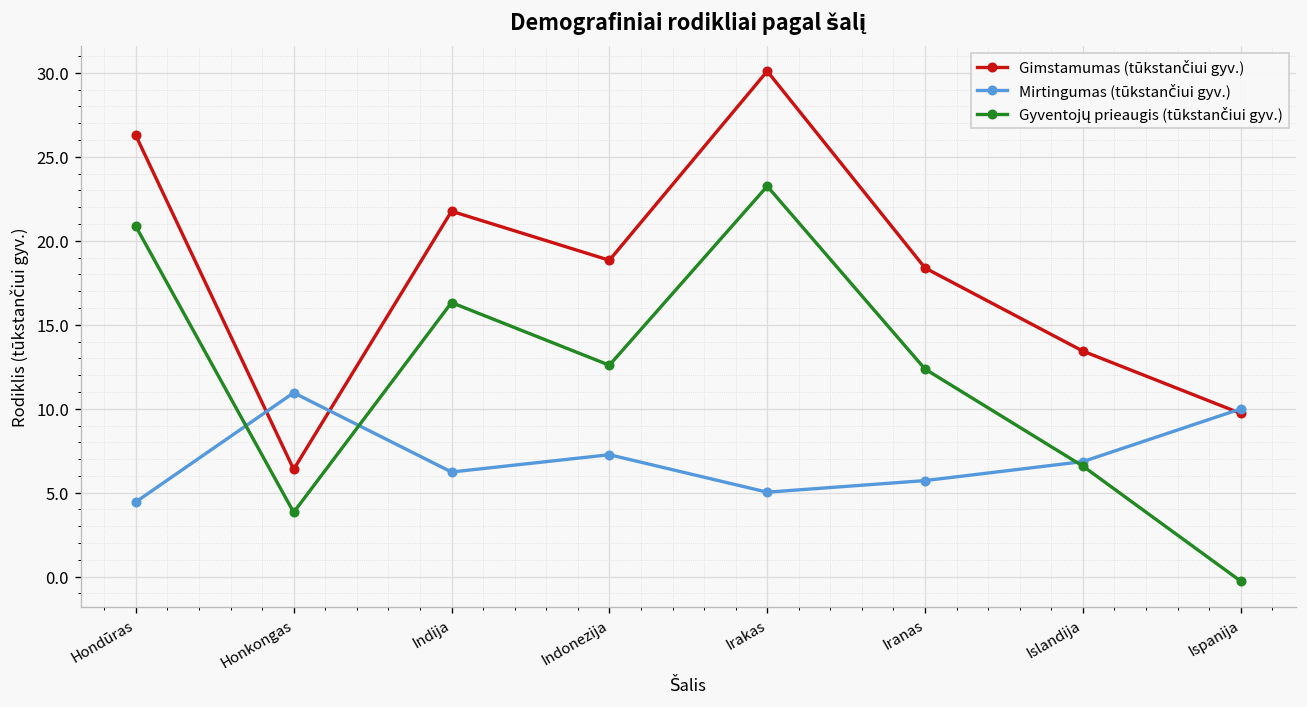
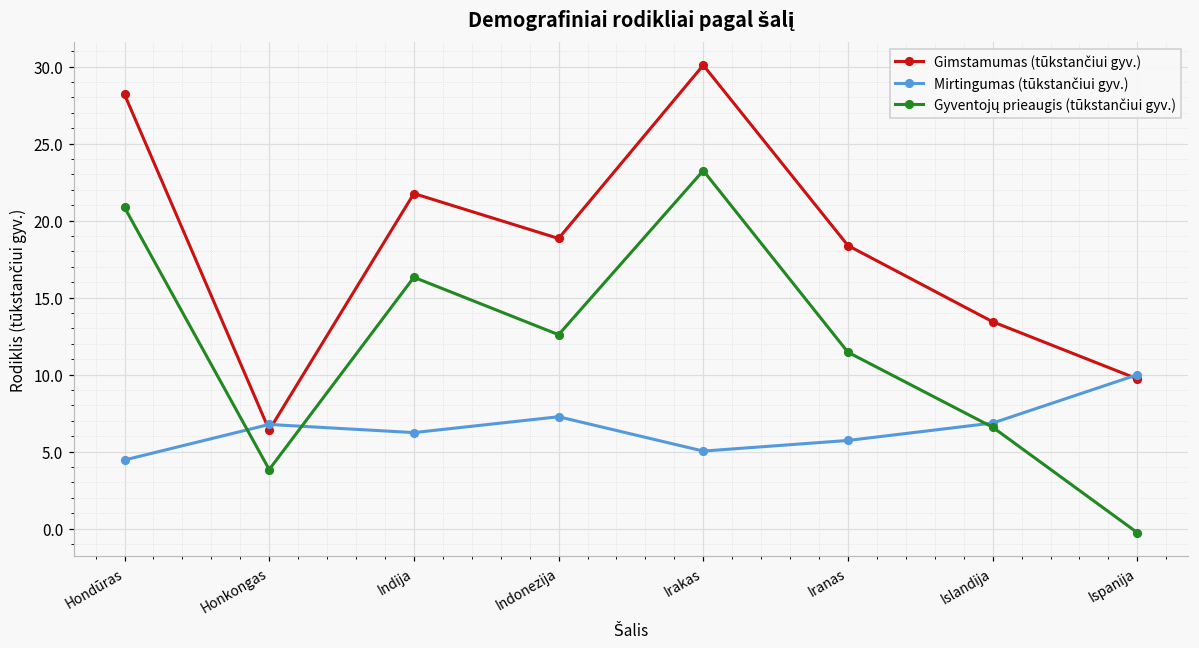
  {
    "Gimstamumas (tūkstančiui gyv.)": {
-     "Hondūras": 26.3,
+     "Hondūras": 28.2,
      "Honkongas": 6.4,
      "Indija": 21.8,
      "Indonezija": 18.8,
      "Irakas": 30.1,
      "Iranas": 18.4,
      "Islandija": 13.4,
      "Ispanija": 9.7
    },
    "Mirtingumas (tūkstančiui gyv.)": {
      "Hondūras": 4.5,
-     "Honkongas": 11.0,
+     "Honkongas": 6.8,
      "Indija": 6.2,
      "Indonezija": 7.3,
      "Irakas": 5.0,
      "Iranas": 5.7,
      "Islandija": 6.9,
      "Ispanija": 10.0
    },
    "Gyventojų prieaugis (tūkstančiui gyv.)": {
      "Hondūras": 20.9,
      "Honkongas": 3.8,
      "Indija": 16.3,
      "Indonezija": 12.6,
      "Irakas": 23.3,
-     "Iranas": 12.4,
+     "Iranas": 11.5,
      "Islandija": 6.6,
      "Ispanija": -0.3
    }
  }
